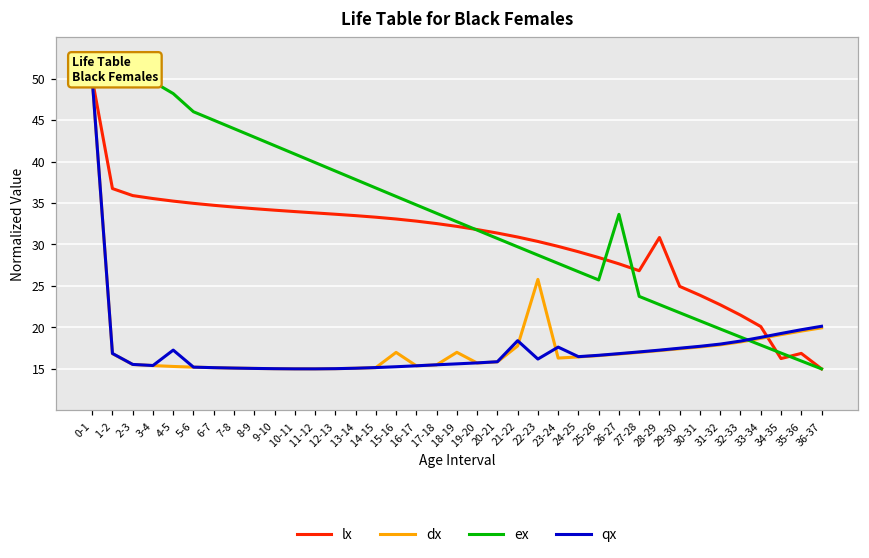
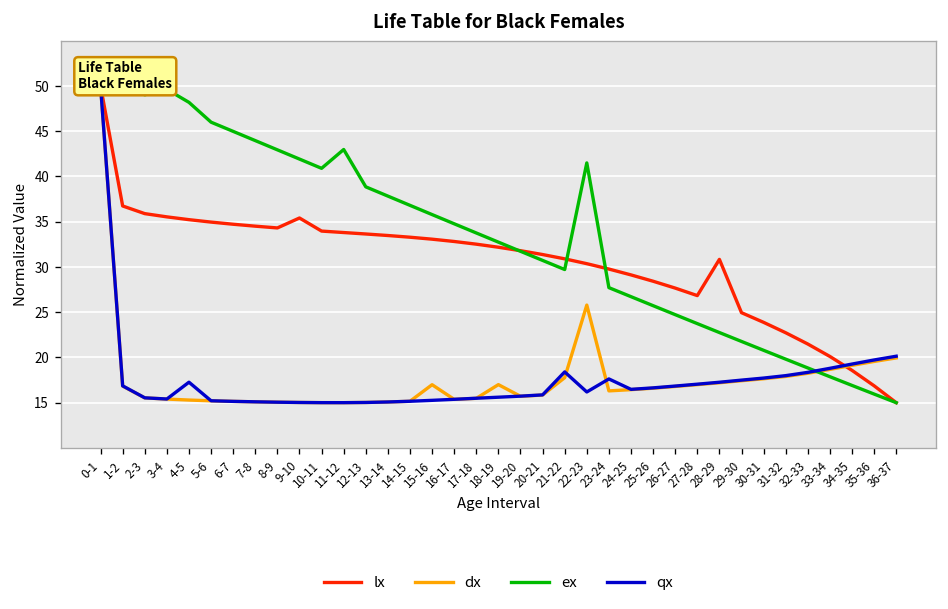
  {
    "lx": {
      "1-2": 37,
      "2-3": 36,
      "3-4": 36,
      "4-5": 35,
      "5-6": 35,
      "6-7": 35,
      "7-8": 35,
      "8-9": 34,
-     "9-10": 34,
+     "9-10": 35,
      "10-11": 34,
      "11-12": 34,
      "12-13": 34,
      "13-14": 33,
      "14-15": 33,
      "15-16": 33,
      "16-17": 33,
      "17-18": 33,
      "18-19": 32,
      "20-21": 31,
      "21-22": 31,
      "22-23": 30,
      "23-24": 30,
      "24-25": 29,
      "25-26": 28,
      "26-27": 28,
      "27-28": 27,
      "28-29": 31,
      "29-30": 25,
      "30-31": 24,
      "31-32": 23,
      "32-33": 21,
      "33-34": 20,
-     "34-35": 16,
+     "34-35": 19,
      "35-36": 17
    },
    "dx": {
      "4-5": 15,
      "15-16": 17,
      "18-19": 17,
      "21-22": 18,
      "22-23": 26,
      "23-24": 16
    },
    "ex": {
      "4-5": 48,
      "5-6": 46,
      "6-7": 45,
      "7-8": 44,
      "8-9": 43,
      "9-10": 42,
      "10-11": 41,
-     "11-12": 40,
+     "11-12": 43,
      "12-13": 39,
      "13-14": 38,
      "14-15": 37,
      "15-16": 36,
      "16-17": 35,
      "17-18": 34,
      "18-19": 33,
      "20-21": 31,
      "21-22": 30,
-     "22-23": 29,
+     "22-23": 41,
      "23-24": 28,
      "24-25": 27,
      "25-26": 26,
-     "26-27": 34,
+     "26-27": 25,
      "27-28": 24,
      "28-29": 23,
      "29-30": 22,
      "30-31": 21,
      "31-32": 20,
      "32-33": 19,
      "33-34": 18,
      "34-35": 17,
      "35-36": 16
    },
    "qx": {
      "4-5": 17,
      "15-16": 15,
      "18-19": 16,
      "21-22": 18,
      "22-23": 16,
      "23-24": 18
    }
  }
